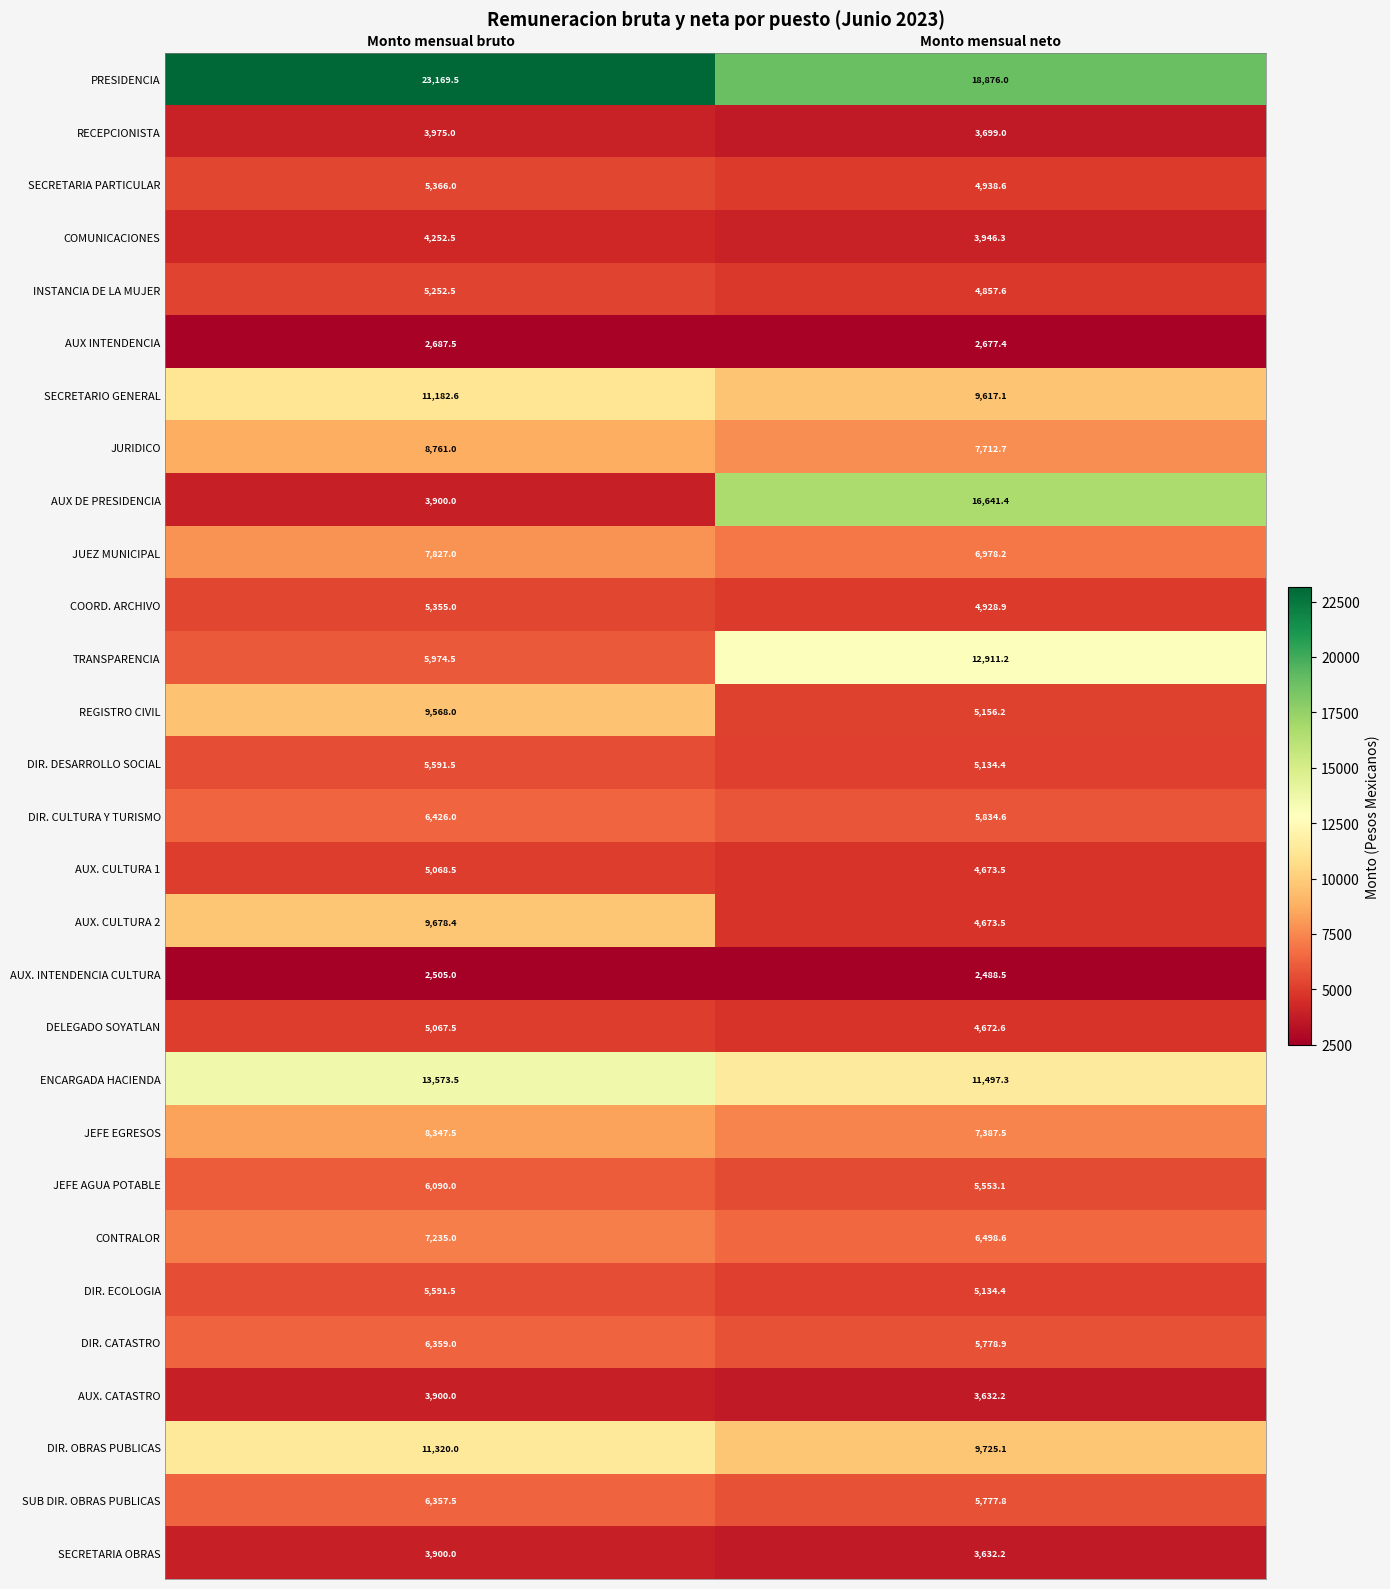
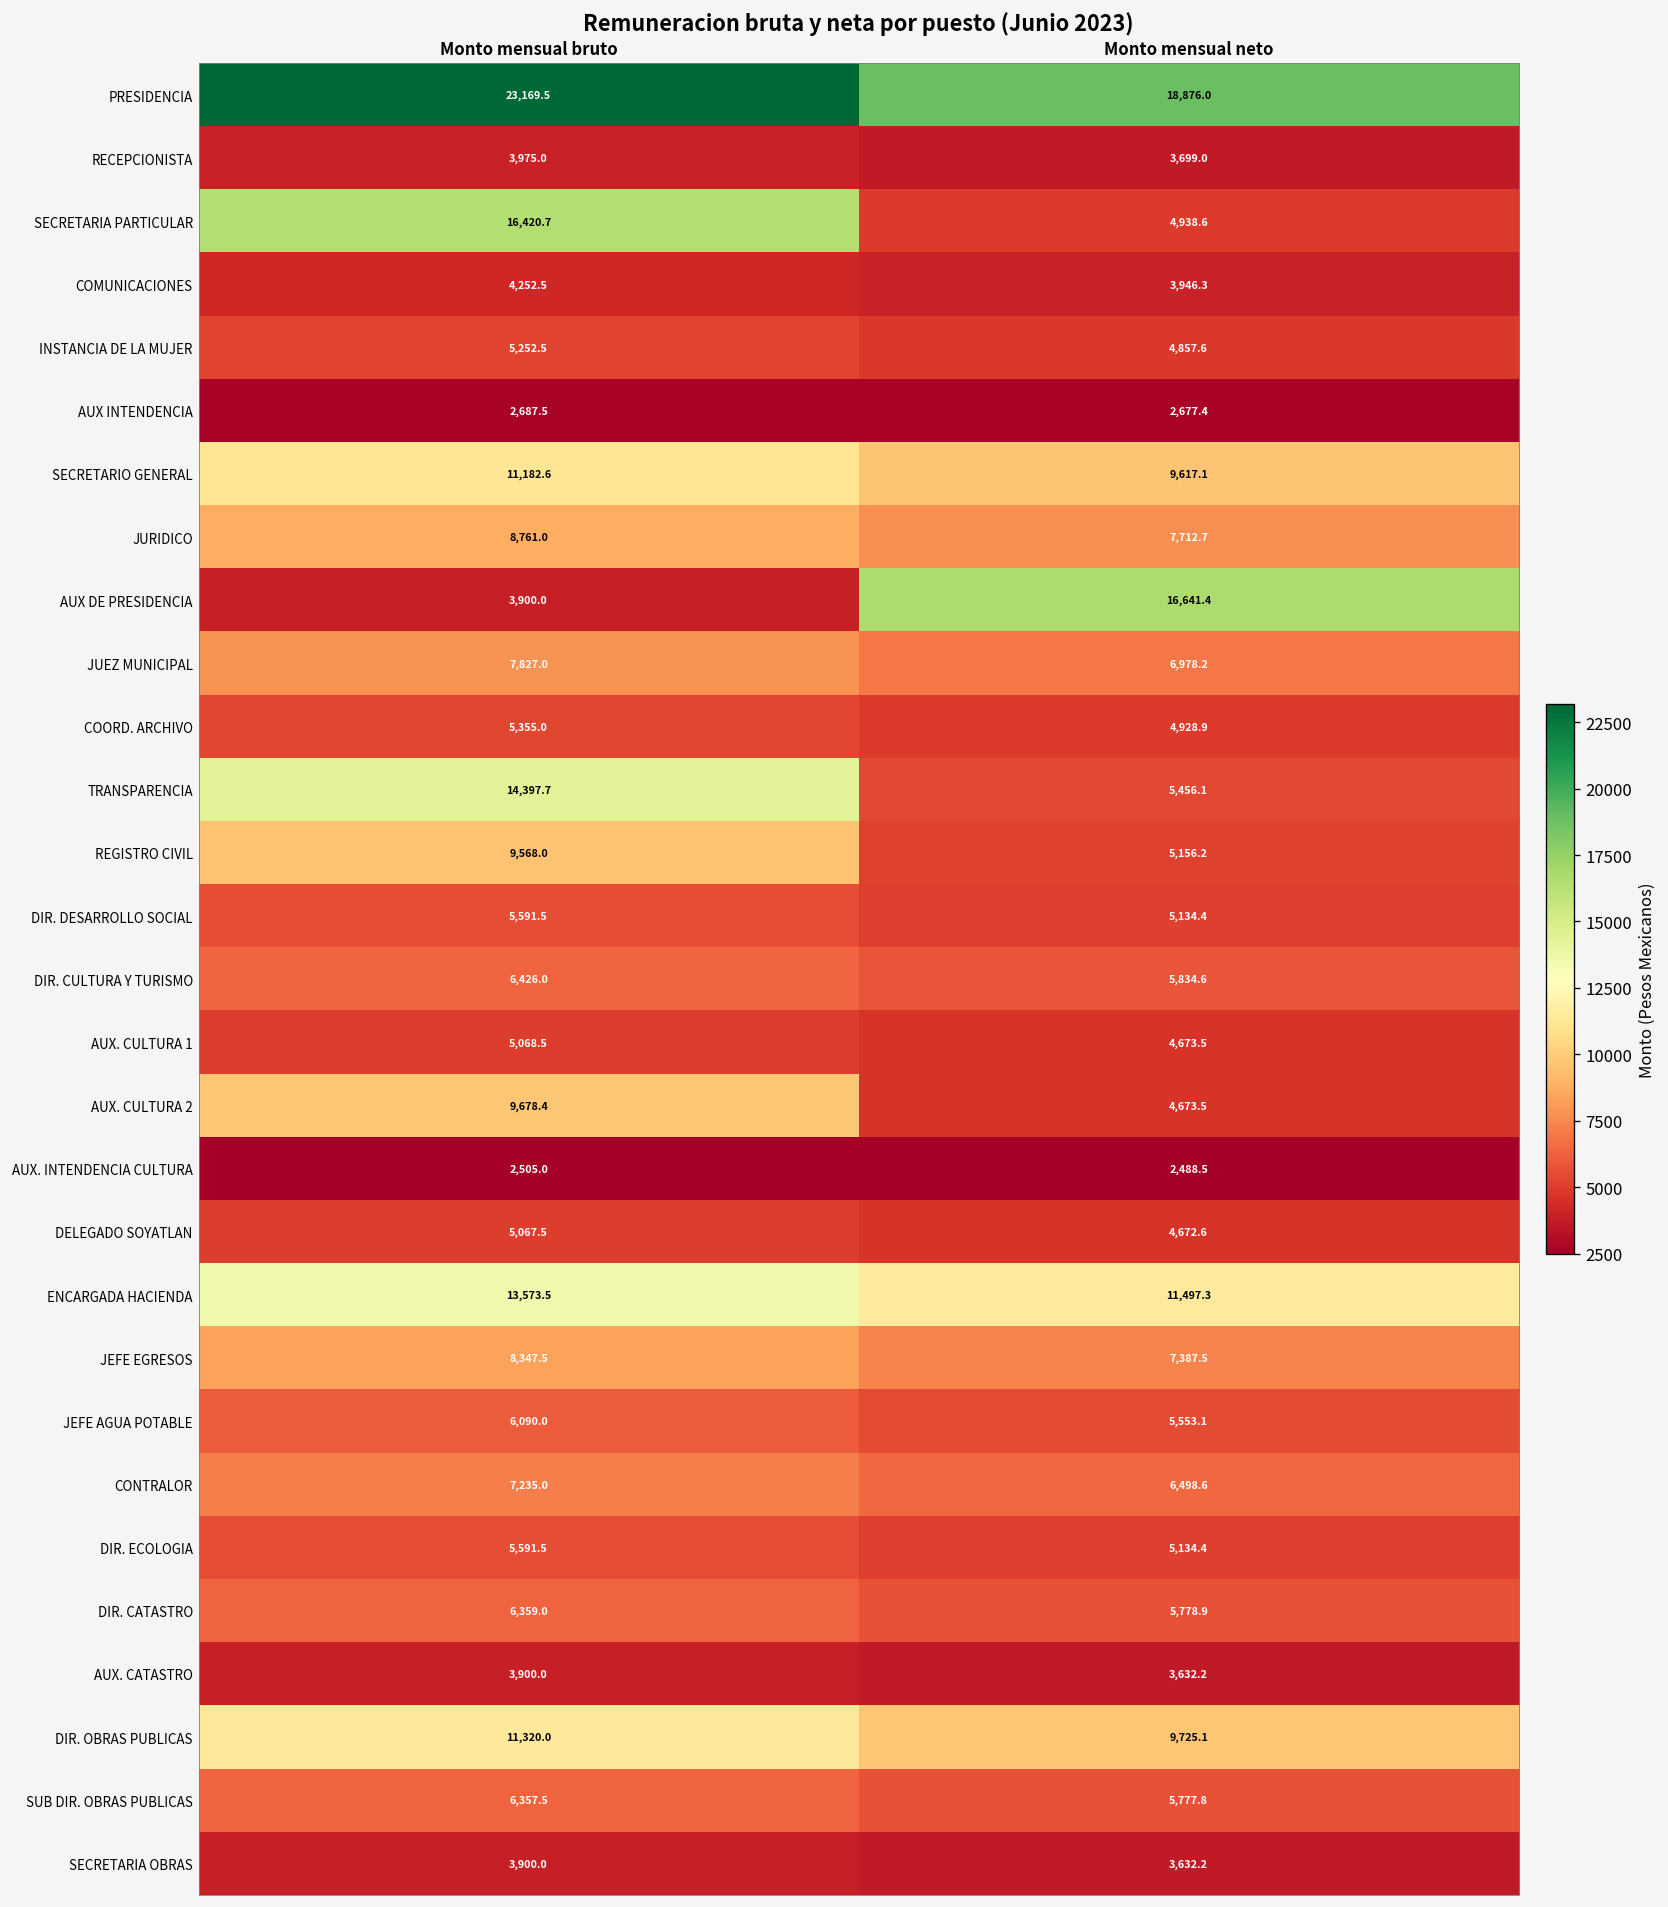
  {
    "PRESIDENCIA": {
      "Monto mensual bruto": "23,169.5",
      "Monto mensual neto": "18,876.0"
    },
    "RECEPCIONISTA": {
      "Monto mensual bruto": "3,975.0",
      "Monto mensual neto": "3,699.0"
    },
    "SECRETARIA PARTICULAR": {
-     "Monto mensual bruto": "5,366.0",
+     "Monto mensual bruto": "16,420.7",
      "Monto mensual neto": "4,938.6"
    },
    "COMUNICACIONES": {
      "Monto mensual bruto": "4,252.5",
      "Monto mensual neto": "3,946.3"
    },
    "INSTANCIA DE LA MUJER": {
      "Monto mensual bruto": "5,252.5",
      "Monto mensual neto": "4,857.6"
    },
    "AUX INTENDENCIA": {
      "Monto mensual bruto": "2,687.5",
      "Monto mensual neto": "2,677.4"
    },
    "SECRETARIO GENERAL": {
      "Monto mensual bruto": "11,182.6",
      "Monto mensual neto": "9,617.1"
    },
    "JURIDICO": {
      "Monto mensual bruto": "8,761.0",
      "Monto mensual neto": "7,712.7"
    },
    "AUX DE PRESIDENCIA": {
      "Monto mensual bruto": "3,900.0",
      "Monto mensual neto": "16,641.4"
    },
    "JUEZ MUNICIPAL": {
      "Monto mensual bruto": "7,827.0",
      "Monto mensual neto": "6,978.2"
    },
    "COORD. ARCHIVO": {
      "Monto mensual bruto": "5,355.0",
      "Monto mensual neto": "4,928.9"
    },
    "TRANSPARENCIA": {
-     "Monto mensual bruto": "5,974.5",
-     "Monto mensual neto": "12,911.2"
+     "Monto mensual bruto": "14,397.7",
+     "Monto mensual neto": "5,456.1"
    },
    "REGISTRO CIVIL": {
      "Monto mensual bruto": "9,568.0",
      "Monto mensual neto": "5,156.2"
    },
    "DIR. DESARROLLO SOCIAL": {
      "Monto mensual bruto": "5,591.5",
      "Monto mensual neto": "5,134.4"
    },
    "DIR. CULTURA Y TURISMO": {
      "Monto mensual bruto": "6,426.0",
      "Monto mensual neto": "5,834.6"
    },
    "AUX. CULTURA 1": {
      "Monto mensual bruto": "5,068.5",
      "Monto mensual neto": "4,673.5"
    },
    "AUX. CULTURA 2": {
      "Monto mensual bruto": "9,678.4",
      "Monto mensual neto": "4,673.5"
    },
    "AUX. INTENDENCIA CULTURA": {
      "Monto mensual bruto": "2,505.0",
      "Monto mensual neto": "2,488.5"
    },
    "DELEGADO SOYATLAN": {
      "Monto mensual bruto": "5,067.5",
      "Monto mensual neto": "4,672.6"
    },
    "ENCARGADA HACIENDA": {
      "Monto mensual bruto": "13,573.5",
      "Monto mensual neto": "11,497.3"
    },
    "JEFE EGRESOS": {
      "Monto mensual bruto": "8,347.5",
      "Monto mensual neto": "7,387.5"
    },
    "JEFE AGUA POTABLE": {
      "Monto mensual bruto": "6,090.0",
      "Monto mensual neto": "5,553.1"
    },
    "CONTRALOR": {
      "Monto mensual bruto": "7,235.0",
      "Monto mensual neto": "6,498.6"
    },
    "DIR. ECOLOGIA": {
      "Monto mensual bruto": "5,591.5",
      "Monto mensual neto": "5,134.4"
    },
    "DIR. CATASTRO": {
      "Monto mensual bruto": "6,359.0",
      "Monto mensual neto": "5,778.9"
    },
    "AUX. CATASTRO": {
      "Monto mensual bruto": "3,900.0",
      "Monto mensual neto": "3,632.2"
    },
    "DIR. OBRAS PUBLICAS": {
      "Monto mensual bruto": "11,320.0",
      "Monto mensual neto": "9,725.1"
    },
    "SUB DIR. OBRAS PUBLICAS": {
      "Monto mensual bruto": "6,357.5",
      "Monto mensual neto": "5,777.8"
    },
    "SECRETARIA OBRAS": {
      "Monto mensual bruto": "3,900.0",
      "Monto mensual neto": "3,632.2"
    }
  }
